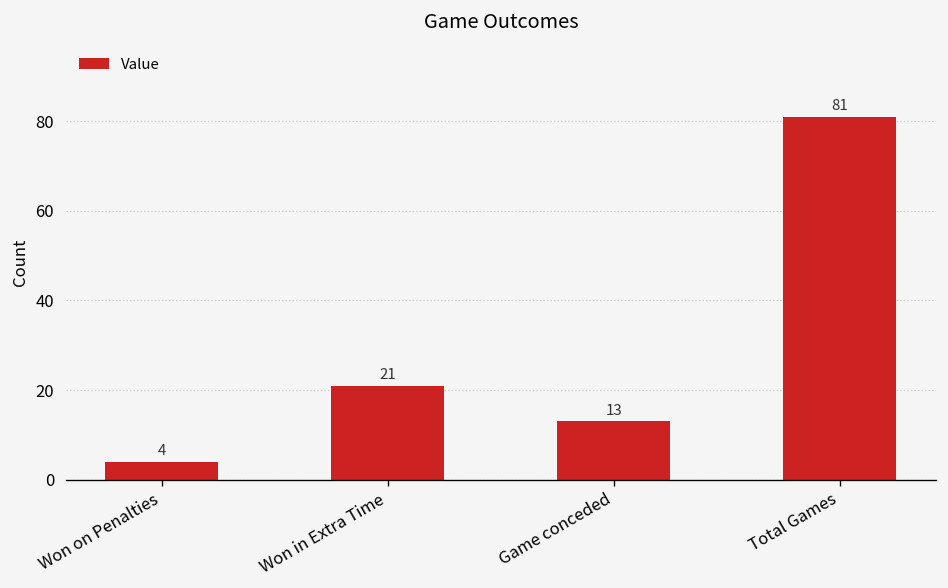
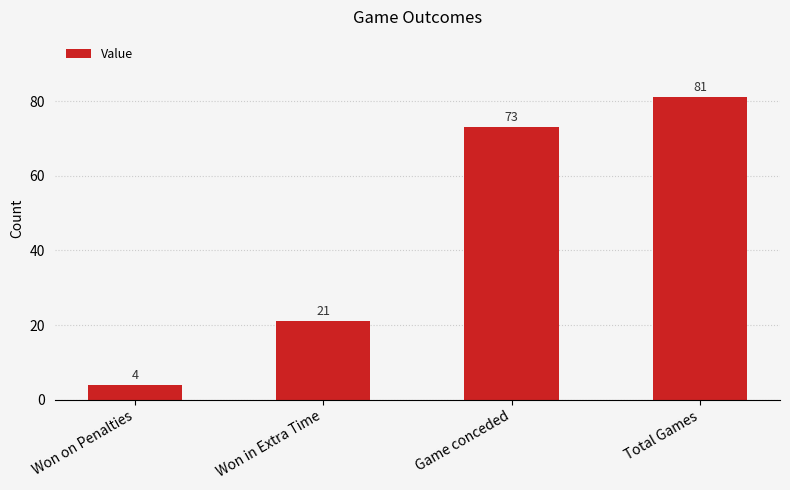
  {
    "Won on Penalties": 4,
    "Won in Extra Time": 21,
-   "Game conceded": 13,
+   "Game conceded": 73,
    "Total Games": 81
  }
